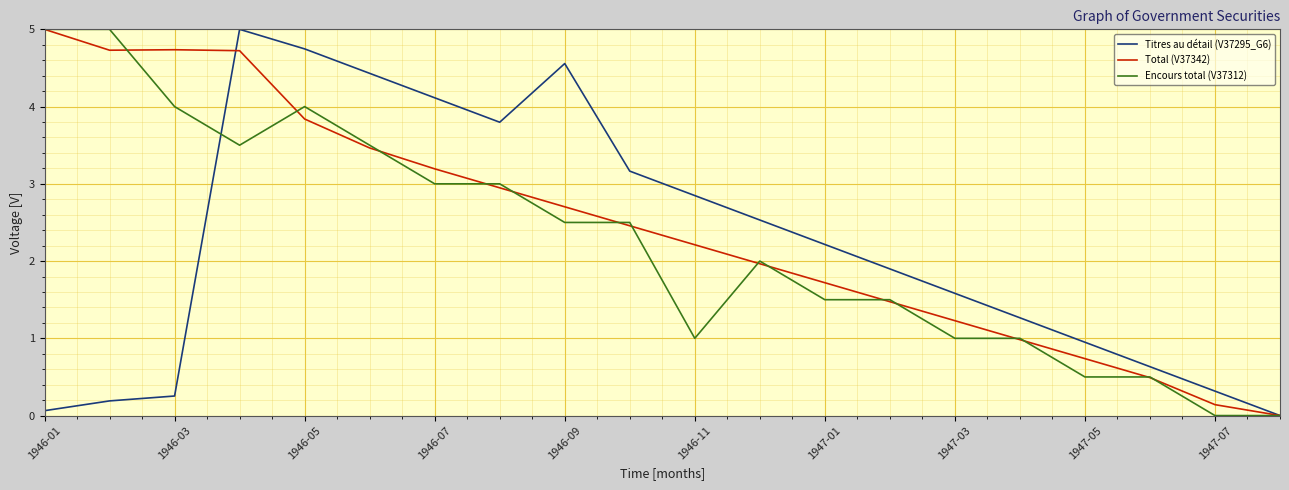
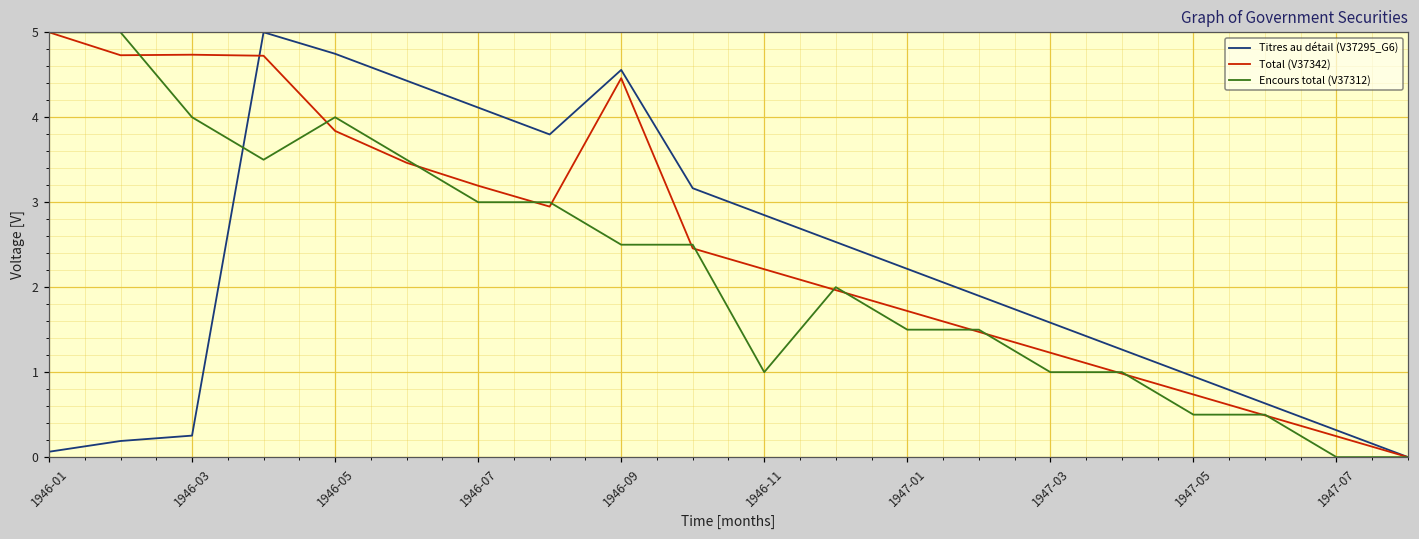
  {
    "Titres au détail (V37295_G6)": {
      "1946-01": 0.1,
      "1946-03": 0.3,
      "1946-05": 4.7,
      "1946-07": 4.1,
      "1946-09": 4.6,
      "1946-11": 2.8,
      "1947-01": 2.2,
      "1947-03": 1.6,
      "1947-05": 0.9,
      "1947-07": 0.3
    },
    "Total (V37342)": {
      "1946-03": 4.7,
      "1946-05": 3.8,
      "1946-07": 3.2,
-     "1946-09": 2.7,
+     "1946-09": 4.5,
      "1946-11": 2.2,
      "1947-01": 1.7,
      "1947-03": 1.2,
      "1947-05": 0.7,
-     "1947-07": 0.1
+     "1947-07": 0.2
    },
    "Encours total (V37312)": {
      "1946-03": 4.0,
      "1946-05": 4.0,
      "1946-07": 3.0,
      "1946-09": 2.5,
      "1946-11": 1.0,
      "1947-01": 1.5,
      "1947-03": 1.0,
      "1947-05": 0.5,
      "1947-07": 0.0
    }
  }
